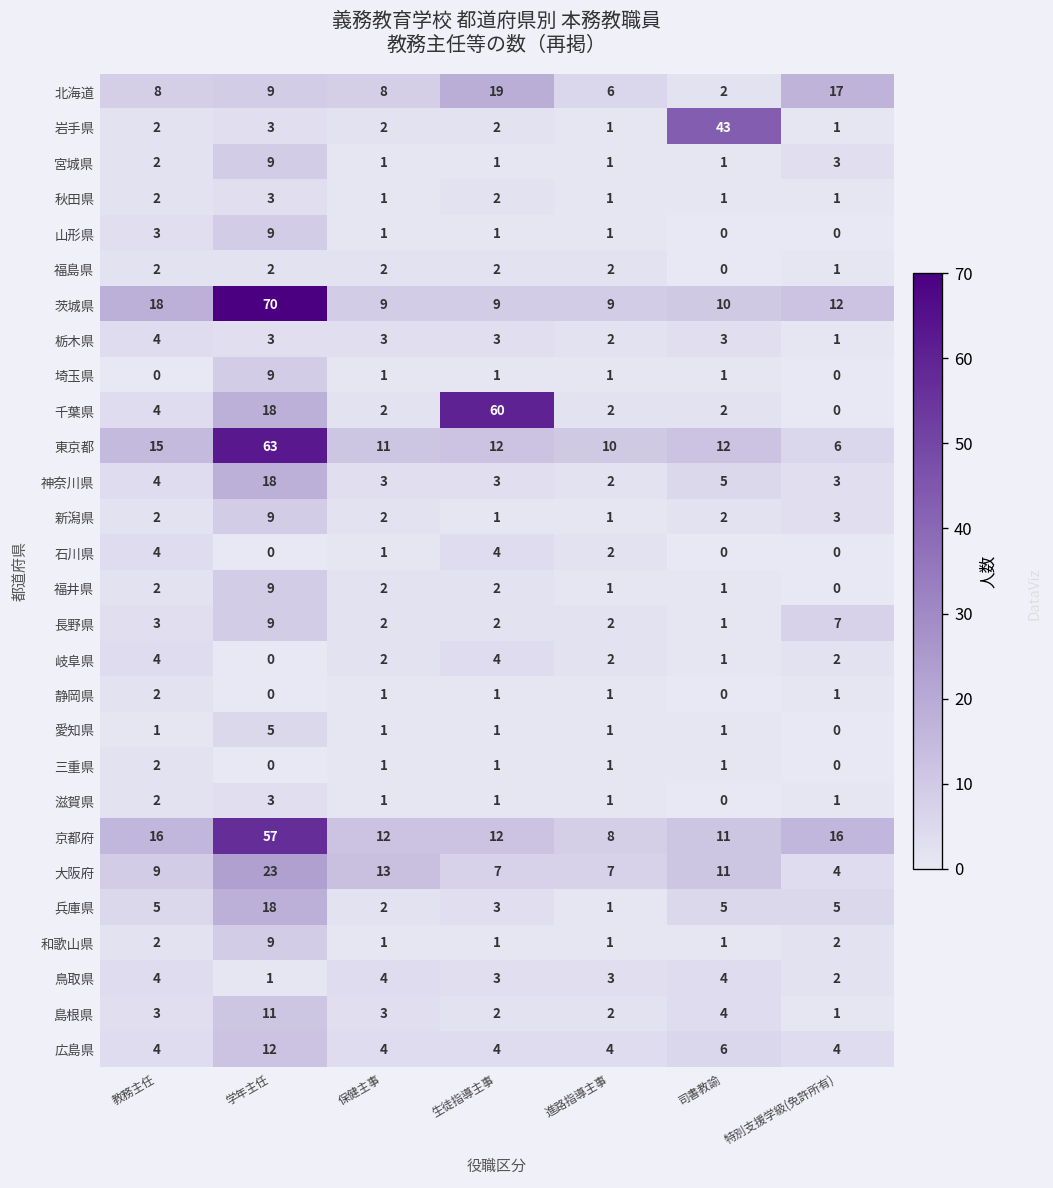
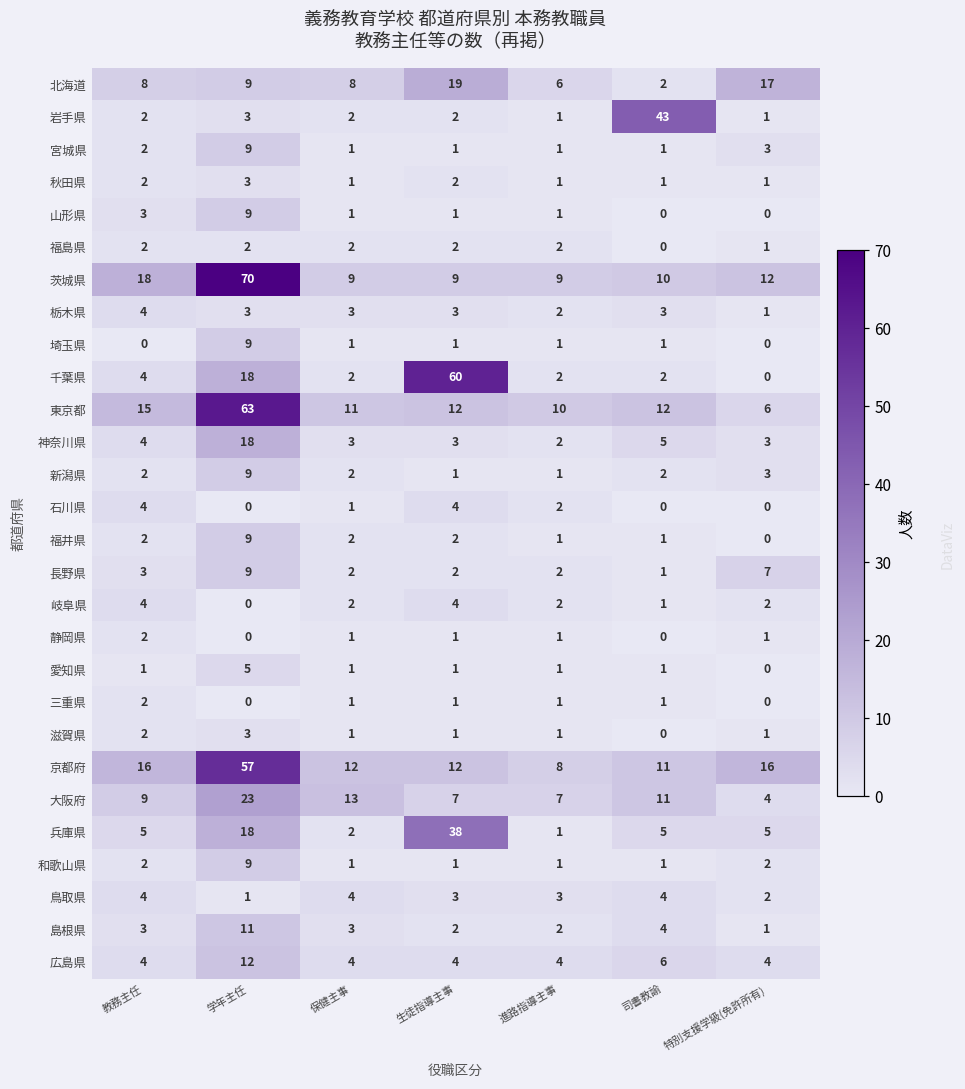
  {
    "北海道": {
      "教務主任": 8,
      "学年主任": 9,
      "保健主事": 8,
      "生徒指導主事": 19,
      "進路指導主事": 6,
      "司書教諭": 2,
      "特別支援学級(免許所有)": 17
    },
    "岩手県": {
      "教務主任": 2,
      "学年主任": 3,
      "保健主事": 2,
      "生徒指導主事": 2,
      "進路指導主事": 1,
      "司書教諭": 43,
      "特別支援学級(免許所有)": 1
    },
    "宮城県": {
      "教務主任": 2,
      "学年主任": 9,
      "保健主事": 1,
      "生徒指導主事": 1,
      "進路指導主事": 1,
      "司書教諭": 1,
      "特別支援学級(免許所有)": 3
    },
    "秋田県": {
      "教務主任": 2,
      "学年主任": 3,
      "保健主事": 1,
      "生徒指導主事": 2,
      "進路指導主事": 1,
      "司書教諭": 1,
      "特別支援学級(免許所有)": 1
    },
    "山形県": {
      "教務主任": 3,
      "学年主任": 9,
      "保健主事": 1,
      "生徒指導主事": 1,
      "進路指導主事": 1,
      "司書教諭": 0,
      "特別支援学級(免許所有)": 0
    },
    "福島県": {
      "教務主任": 2,
      "学年主任": 2,
      "保健主事": 2,
      "生徒指導主事": 2,
      "進路指導主事": 2,
      "司書教諭": 0,
      "特別支援学級(免許所有)": 1
    },
    "茨城県": {
      "教務主任": 18,
      "学年主任": 70,
      "保健主事": 9,
      "生徒指導主事": 9,
      "進路指導主事": 9,
      "司書教諭": 10,
      "特別支援学級(免許所有)": 12
    },
    "栃木県": {
      "教務主任": 4,
      "学年主任": 3,
      "保健主事": 3,
      "生徒指導主事": 3,
      "進路指導主事": 2,
      "司書教諭": 3,
      "特別支援学級(免許所有)": 1
    },
    "埼玉県": {
      "教務主任": 0,
      "学年主任": 9,
      "保健主事": 1,
      "生徒指導主事": 1,
      "進路指導主事": 1,
      "司書教諭": 1,
      "特別支援学級(免許所有)": 0
    },
    "千葉県": {
      "教務主任": 4,
      "学年主任": 18,
      "保健主事": 2,
      "生徒指導主事": 60,
      "進路指導主事": 2,
      "司書教諭": 2,
      "特別支援学級(免許所有)": 0
    },
    "東京都": {
      "教務主任": 15,
      "学年主任": 63,
      "保健主事": 11,
      "生徒指導主事": 12,
      "進路指導主事": 10,
      "司書教諭": 12,
      "特別支援学級(免許所有)": 6
    },
    "神奈川県": {
      "教務主任": 4,
      "学年主任": 18,
      "保健主事": 3,
      "生徒指導主事": 3,
      "進路指導主事": 2,
      "司書教諭": 5,
      "特別支援学級(免許所有)": 3
    },
    "新潟県": {
      "教務主任": 2,
      "学年主任": 9,
      "保健主事": 2,
      "生徒指導主事": 1,
      "進路指導主事": 1,
      "司書教諭": 2,
      "特別支援学級(免許所有)": 3
    },
    "石川県": {
      "教務主任": 4,
      "学年主任": 0,
      "保健主事": 1,
      "生徒指導主事": 4,
      "進路指導主事": 2,
      "司書教諭": 0,
      "特別支援学級(免許所有)": 0
    },
    "福井県": {
      "教務主任": 2,
      "学年主任": 9,
      "保健主事": 2,
      "生徒指導主事": 2,
      "進路指導主事": 1,
      "司書教諭": 1,
      "特別支援学級(免許所有)": 0
    },
    "長野県": {
      "教務主任": 3,
      "学年主任": 9,
      "保健主事": 2,
      "生徒指導主事": 2,
      "進路指導主事": 2,
      "司書教諭": 1,
      "特別支援学級(免許所有)": 7
    },
    "岐阜県": {
      "教務主任": 4,
      "学年主任": 0,
      "保健主事": 2,
      "生徒指導主事": 4,
      "進路指導主事": 2,
      "司書教諭": 1,
      "特別支援学級(免許所有)": 2
    },
    "静岡県": {
      "教務主任": 2,
      "学年主任": 0,
      "保健主事": 1,
      "生徒指導主事": 1,
      "進路指導主事": 1,
      "司書教諭": 0,
      "特別支援学級(免許所有)": 1
    },
    "愛知県": {
      "教務主任": 1,
      "学年主任": 5,
      "保健主事": 1,
      "生徒指導主事": 1,
      "進路指導主事": 1,
      "司書教諭": 1,
      "特別支援学級(免許所有)": 0
    },
    "三重県": {
      "教務主任": 2,
      "学年主任": 0,
      "保健主事": 1,
      "生徒指導主事": 1,
      "進路指導主事": 1,
      "司書教諭": 1,
      "特別支援学級(免許所有)": 0
    },
    "滋賀県": {
      "教務主任": 2,
      "学年主任": 3,
      "保健主事": 1,
      "生徒指導主事": 1,
      "進路指導主事": 1,
      "司書教諭": 0,
      "特別支援学級(免許所有)": 1
    },
    "京都府": {
      "教務主任": 16,
      "学年主任": 57,
      "保健主事": 12,
      "生徒指導主事": 12,
      "進路指導主事": 8,
      "司書教諭": 11,
      "特別支援学級(免許所有)": 16
    },
    "大阪府": {
      "教務主任": 9,
      "学年主任": 23,
      "保健主事": 13,
      "生徒指導主事": 7,
      "進路指導主事": 7,
      "司書教諭": 11,
      "特別支援学級(免許所有)": 4
    },
    "兵庫県": {
      "教務主任": 5,
      "学年主任": 18,
      "保健主事": 2,
-     "生徒指導主事": 3,
+     "生徒指導主事": 38,
      "進路指導主事": 1,
      "司書教諭": 5,
      "特別支援学級(免許所有)": 5
    },
    "和歌山県": {
      "教務主任": 2,
      "学年主任": 9,
      "保健主事": 1,
      "生徒指導主事": 1,
      "進路指導主事": 1,
      "司書教諭": 1,
      "特別支援学級(免許所有)": 2
    },
    "鳥取県": {
      "教務主任": 4,
      "学年主任": 1,
      "保健主事": 4,
      "生徒指導主事": 3,
      "進路指導主事": 3,
      "司書教諭": 4,
      "特別支援学級(免許所有)": 2
    },
    "島根県": {
      "教務主任": 3,
      "学年主任": 11,
      "保健主事": 3,
      "生徒指導主事": 2,
      "進路指導主事": 2,
      "司書教諭": 4,
      "特別支援学級(免許所有)": 1
    },
    "広島県": {
      "教務主任": 4,
      "学年主任": 12,
      "保健主事": 4,
      "生徒指導主事": 4,
      "進路指導主事": 4,
      "司書教諭": 6,
      "特別支援学級(免許所有)": 4
    }
  }
